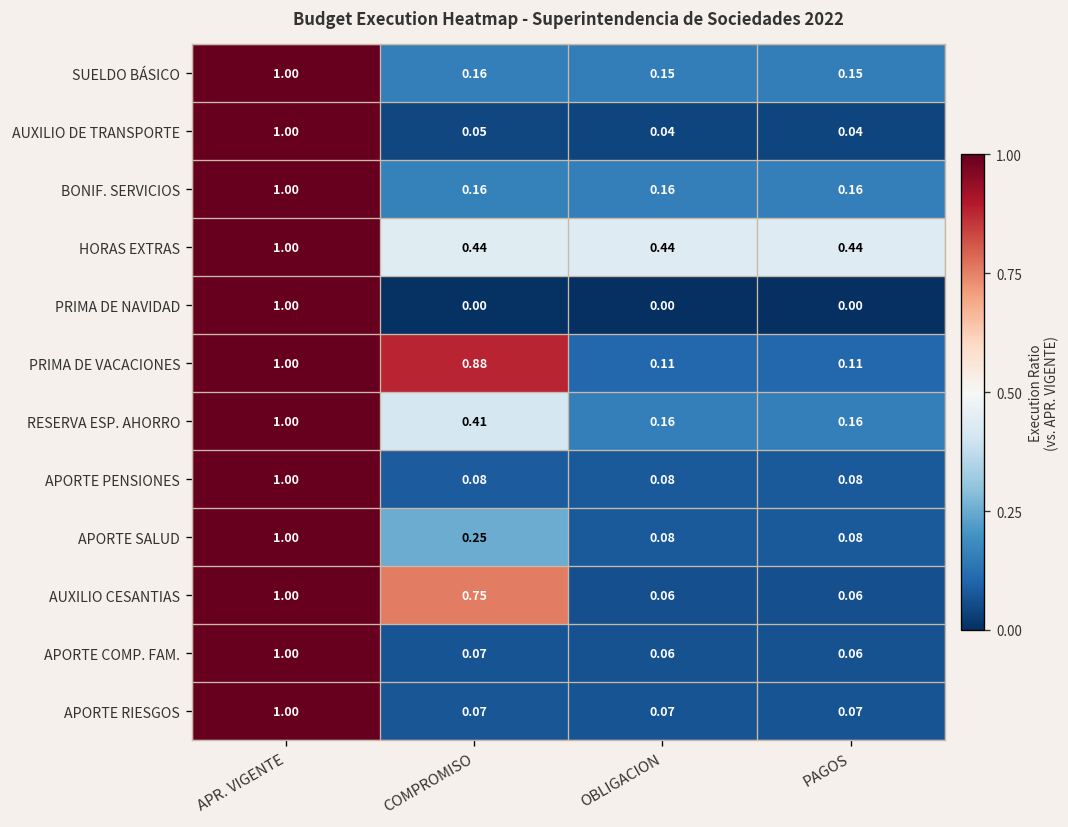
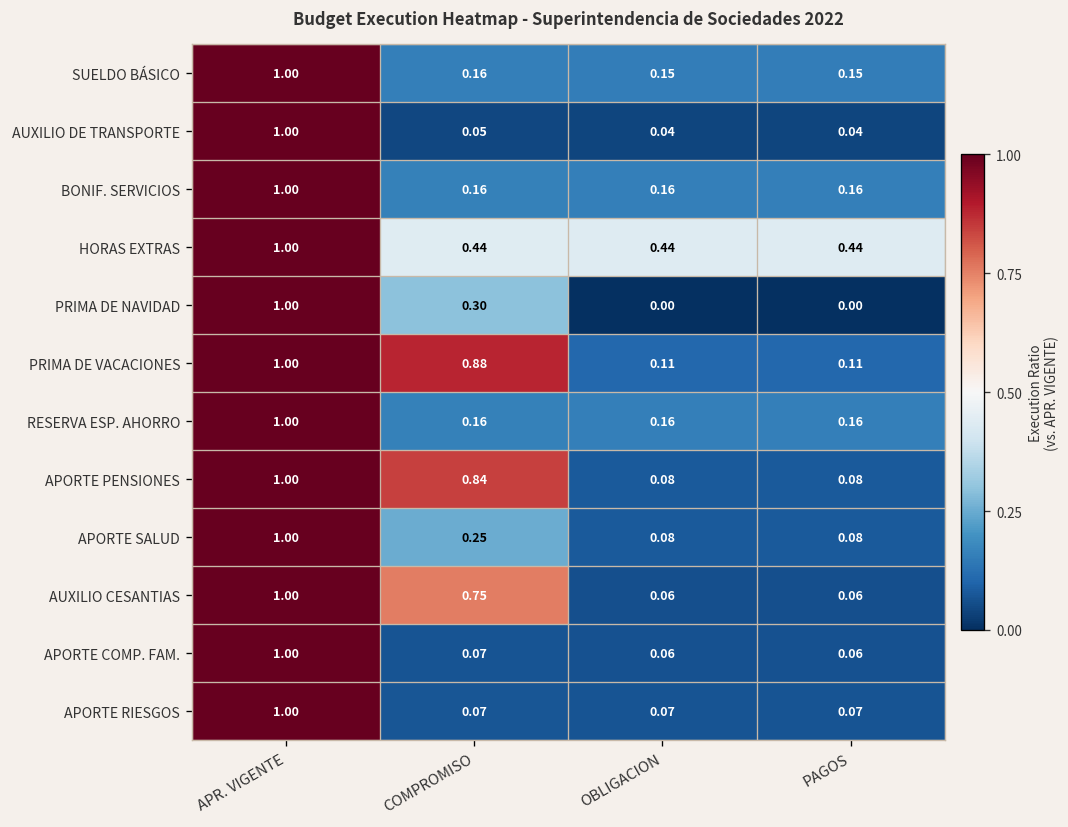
  {
    "SUELDO BÁSICO": {
      "APR. VIGENTE": 1.00,
      "COMPROMISO": 0.16,
      "OBLIGACION": 0.15,
      "PAGOS": 0.15
    },
    "AUXILIO DE TRANSPORTE": {
      "APR. VIGENTE": 1.00,
      "COMPROMISO": 0.05,
      "OBLIGACION": 0.04,
      "PAGOS": 0.04
    },
    "BONIF. SERVICIOS": {
      "APR. VIGENTE": 1.00,
      "COMPROMISO": 0.16,
      "OBLIGACION": 0.16,
      "PAGOS": 0.16
    },
    "HORAS EXTRAS": {
      "APR. VIGENTE": 1.00,
      "COMPROMISO": 0.44,
      "OBLIGACION": 0.44,
      "PAGOS": 0.44
    },
    "PRIMA DE NAVIDAD": {
      "APR. VIGENTE": 1.00,
-     "COMPROMISO": 0.00,
+     "COMPROMISO": 0.30,
      "OBLIGACION": 0.00,
      "PAGOS": 0.00
    },
    "PRIMA DE VACACIONES": {
      "APR. VIGENTE": 1.00,
      "COMPROMISO": 0.88,
      "OBLIGACION": 0.11,
      "PAGOS": 0.11
    },
    "RESERVA ESP. AHORRO": {
      "APR. VIGENTE": 1.00,
-     "COMPROMISO": 0.41,
+     "COMPROMISO": 0.16,
      "OBLIGACION": 0.16,
      "PAGOS": 0.16
    },
    "APORTE PENSIONES": {
      "APR. VIGENTE": 1.00,
-     "COMPROMISO": 0.08,
+     "COMPROMISO": 0.84,
      "OBLIGACION": 0.08,
      "PAGOS": 0.08
    },
    "APORTE SALUD": {
      "APR. VIGENTE": 1.00,
      "COMPROMISO": 0.25,
      "OBLIGACION": 0.08,
      "PAGOS": 0.08
    },
    "AUXILIO CESANTIAS": {
      "APR. VIGENTE": 1.00,
      "COMPROMISO": 0.75,
      "OBLIGACION": 0.06,
      "PAGOS": 0.06
    },
    "APORTE COMP. FAM.": {
      "APR. VIGENTE": 1.00,
      "COMPROMISO": 0.07,
      "OBLIGACION": 0.06,
      "PAGOS": 0.06
    },
    "APORTE RIESGOS": {
      "APR. VIGENTE": 1.00,
      "COMPROMISO": 0.07,
      "OBLIGACION": 0.07,
      "PAGOS": 0.07
    }
  }
